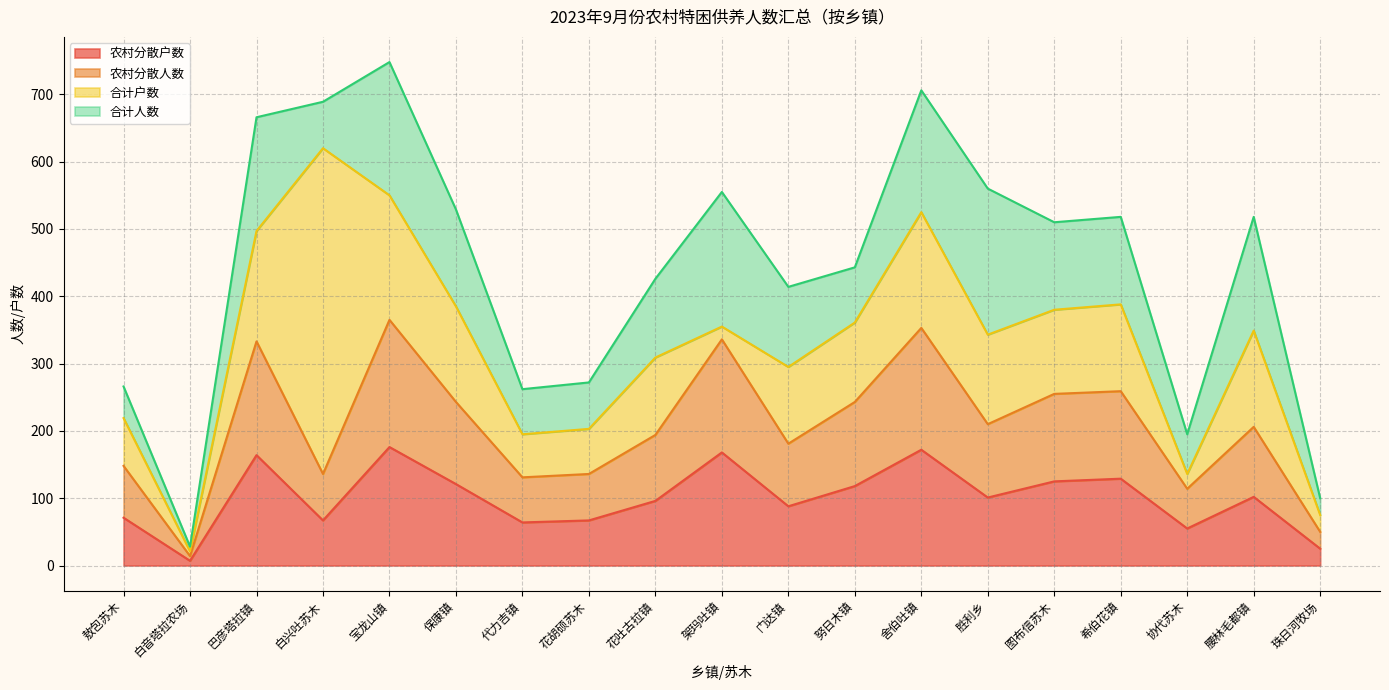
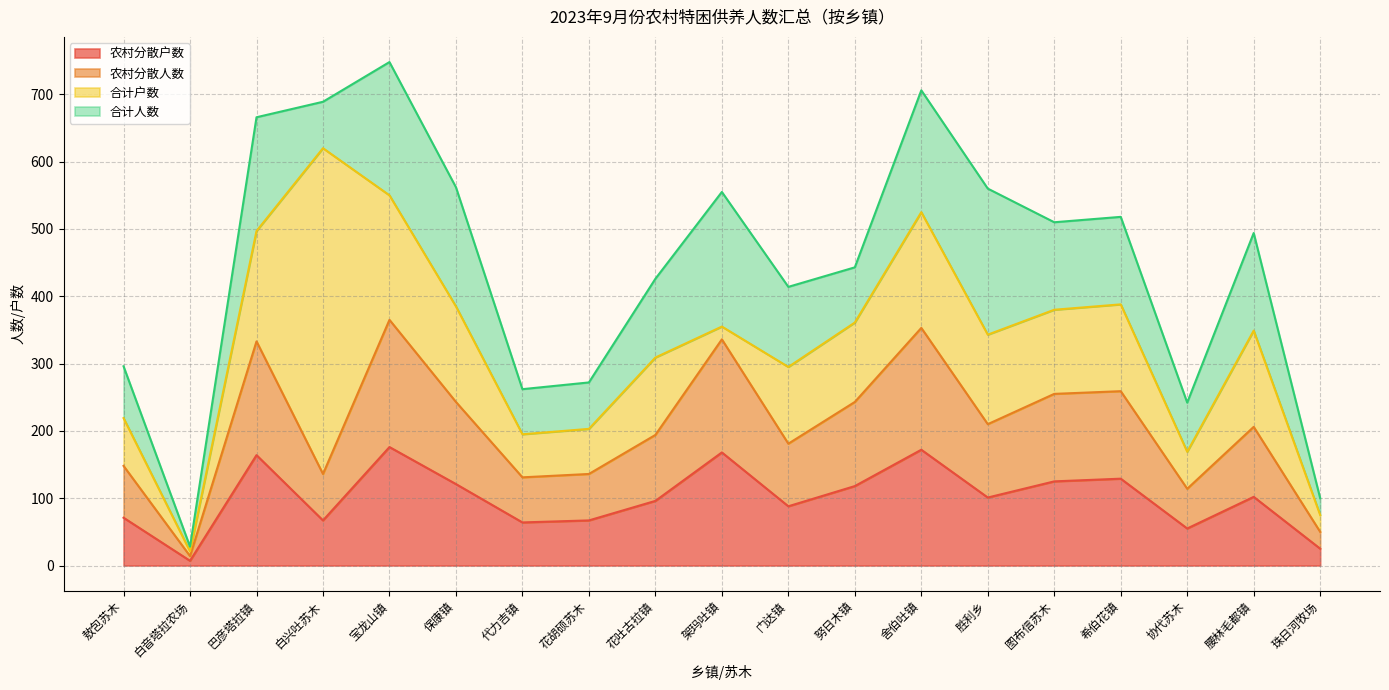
  {
    "合计户数": {
      "敖包苏木": 70,
      "白音塔拉农场": 10,
      "巴彦塔拉镇": 160,
      "白兴吐苏木": 480,
      "宝龙山镇": 190,
      "保康镇": 140,
      "代力吉镇": 60,
      "花胡硕苏木": 70,
      "花吐古拉镇": 120,
      "架玛吐镇": 20,
      "门达镇": 110,
      "努日木镇": 120,
      "舍伯吐镇": 170,
      "胜利乡": 130,
      "图布信苏木": 130,
      "希伯花镇": 130,
-     "协代苏木": 20,
+     "协代苏木": 60,
      "腰林毛都镇": 140,
      "珠日河牧场": 30
    },
    "合计人数": {
-     "敖包苏木": 50,
+     "敖包苏木": 80,
      "白音塔拉农场": 10,
      "巴彦塔拉镇": 170,
      "白兴吐苏木": 70,
      "宝龙山镇": 200,
-     "保康镇": 140,
+     "保康镇": 180,
      "代力吉镇": 70,
      "花胡硕苏木": 70,
      "花吐古拉镇": 120,
      "架玛吐镇": 200,
      "门达镇": 120,
      "努日木镇": 80,
      "舍伯吐镇": 180,
      "胜利乡": 220,
      "图布信苏木": 130,
      "希伯花镇": 130,
-     "协代苏木": 60,
-     "腰林毛都镇": 170,
+     "协代苏木": 70,
+     "腰林毛都镇": 150,
      "珠日河牧场": 30
    }
  }
